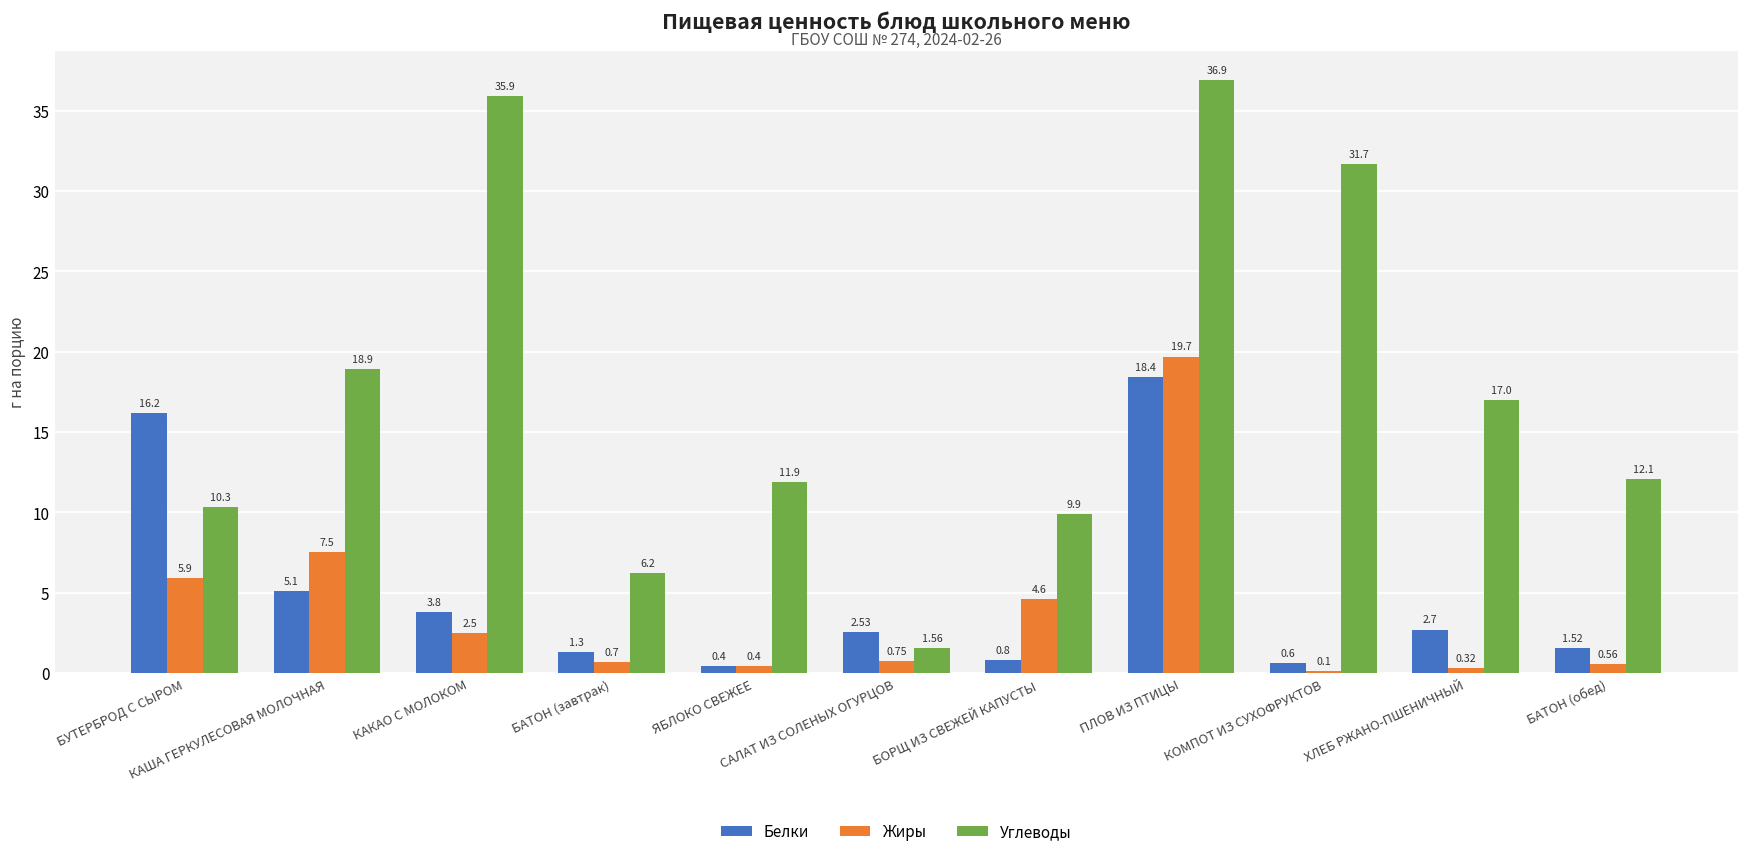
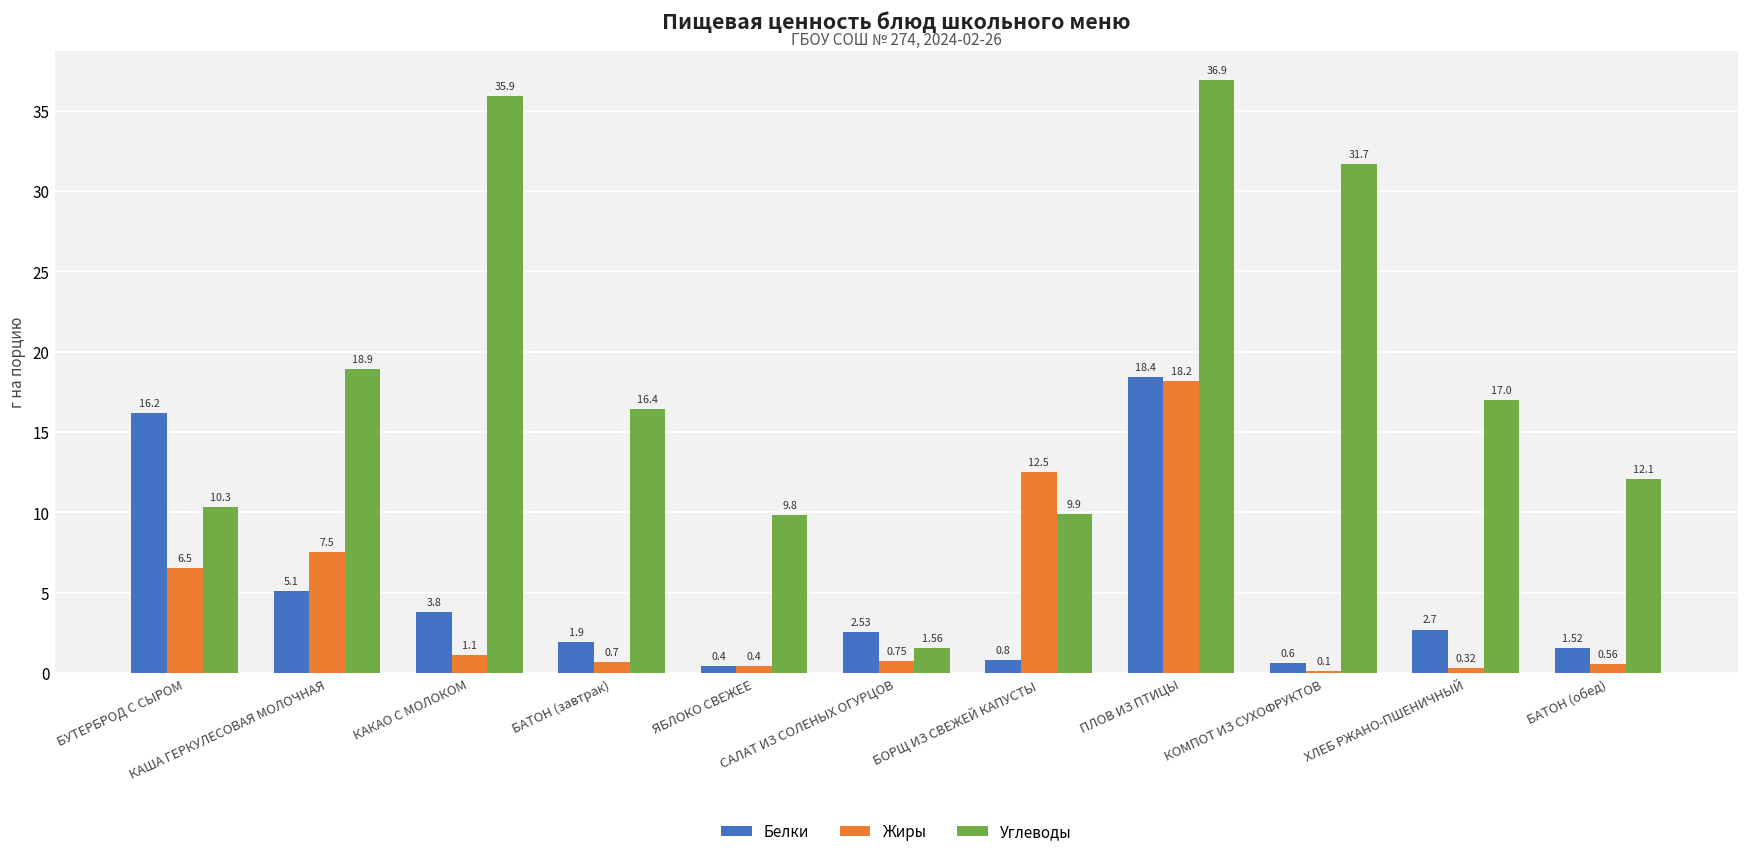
  {
    "Белки": {
      "БУТЕРБРОД С СЫРОМ": 16.2,
      "КАША ГЕРКУЛЕСОВАЯ МОЛОЧНАЯ": 5.1,
      "КАКАО С МОЛОКОМ": 3.8,
-     "БАТОН (завтрак)": 1.3,
+     "БАТОН (завтрак)": 1.9,
      "ЯБЛОКО СВЕЖЕЕ": 0.4,
      "САЛАТ ИЗ СОЛЕНЫХ ОГУРЦОВ": 2.53,
      "БОРЩ ИЗ СВЕЖЕЙ КАПУСТЫ": 0.8,
      "ПЛОВ ИЗ ПТИЦЫ": 18.4,
      "КОМПОТ ИЗ СУХОФРУКТОВ": 0.6,
      "ХЛЕБ РЖАНО-ПШЕНИЧНЫЙ": 2.7,
      "БАТОН (обед)": 1.52
    },
    "Жиры": {
-     "БУТЕРБРОД С СЫРОМ": 5.9,
+     "БУТЕРБРОД С СЫРОМ": 6.5,
      "КАША ГЕРКУЛЕСОВАЯ МОЛОЧНАЯ": 7.5,
-     "КАКАО С МОЛОКОМ": 2.5,
+     "КАКАО С МОЛОКОМ": 1.1,
      "БАТОН (завтрак)": 0.7,
      "ЯБЛОКО СВЕЖЕЕ": 0.4,
      "САЛАТ ИЗ СОЛЕНЫХ ОГУРЦОВ": 0.75,
-     "БОРЩ ИЗ СВЕЖЕЙ КАПУСТЫ": 4.6,
-     "ПЛОВ ИЗ ПТИЦЫ": 19.7,
+     "БОРЩ ИЗ СВЕЖЕЙ КАПУСТЫ": 12.5,
+     "ПЛОВ ИЗ ПТИЦЫ": 18.2,
      "КОМПОТ ИЗ СУХОФРУКТОВ": 0.1,
      "ХЛЕБ РЖАНО-ПШЕНИЧНЫЙ": 0.32,
      "БАТОН (обед)": 0.56
    },
    "Углеводы": {
      "БУТЕРБРОД С СЫРОМ": 10.3,
      "КАША ГЕРКУЛЕСОВАЯ МОЛОЧНАЯ": 18.9,
      "КАКАО С МОЛОКОМ": 35.9,
-     "БАТОН (завтрак)": 6.2,
-     "ЯБЛОКО СВЕЖЕЕ": 11.9,
+     "БАТОН (завтрак)": 16.4,
+     "ЯБЛОКО СВЕЖЕЕ": 9.8,
      "САЛАТ ИЗ СОЛЕНЫХ ОГУРЦОВ": 1.56,
      "БОРЩ ИЗ СВЕЖЕЙ КАПУСТЫ": 9.9,
      "ПЛОВ ИЗ ПТИЦЫ": 36.9,
      "КОМПОТ ИЗ СУХОФРУКТОВ": 31.7,
      "ХЛЕБ РЖАНО-ПШЕНИЧНЫЙ": 17.0,
      "БАТОН (обед)": 12.1
    }
  }
